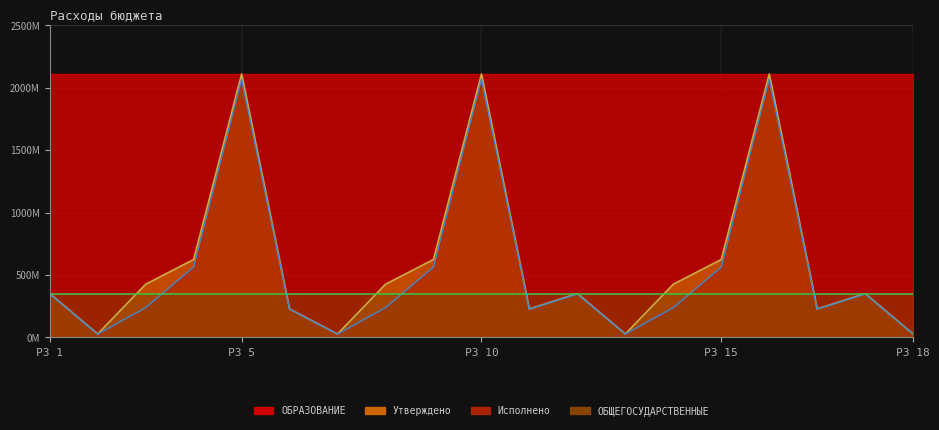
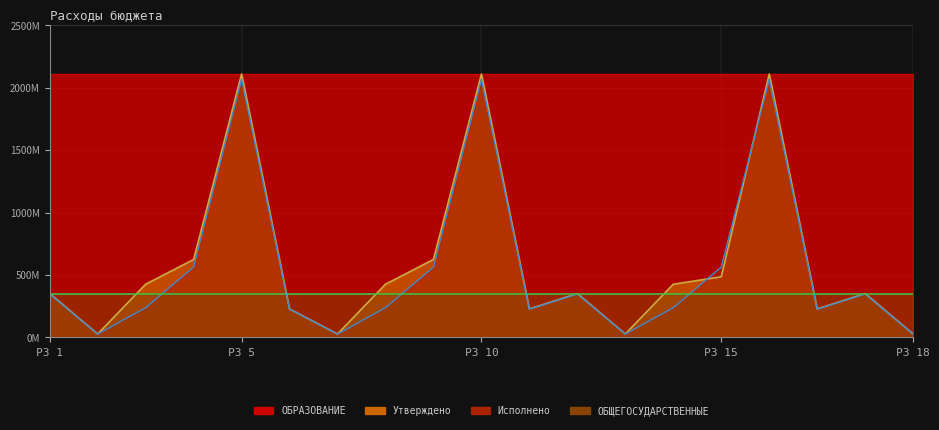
  {
    "Утверждено": {
-     "РЗ 15": 620000000
+     "РЗ 15": 490000000
    }
  }
